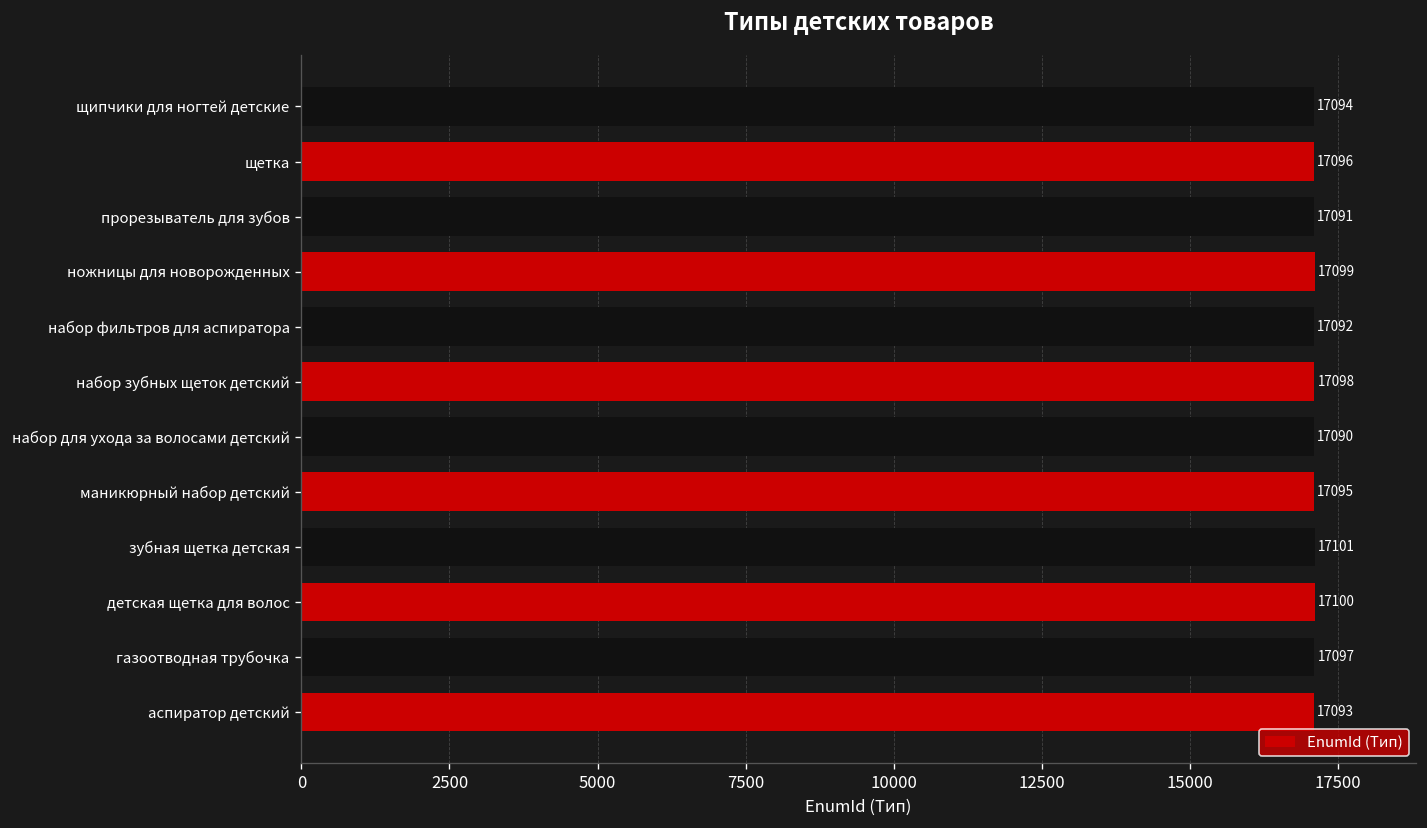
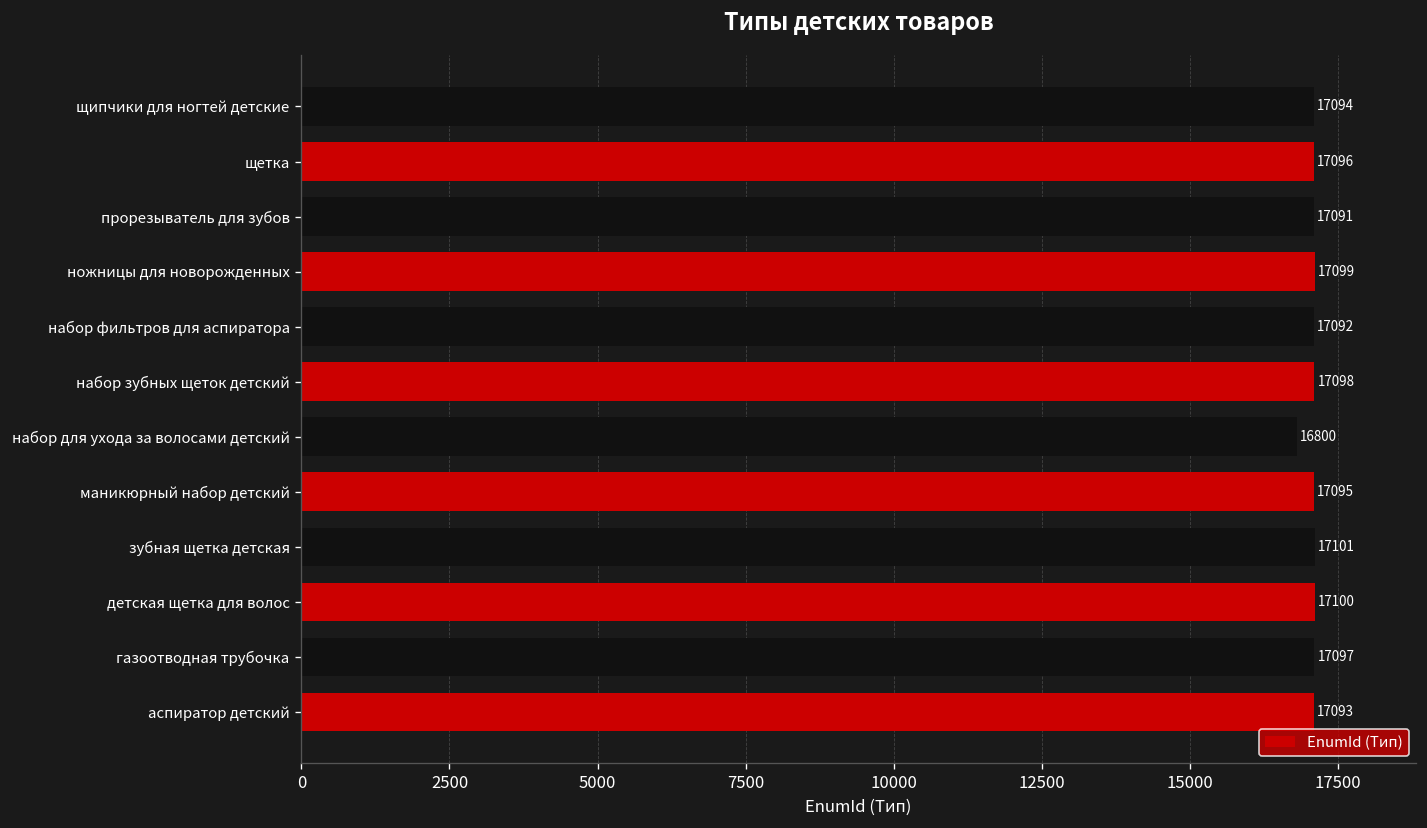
  {
    "щипчики для ногтей детские": 17094,
    "щетка": 17096,
    "прорезыватель для зубов": 17091,
    "ножницы для новорожденных": 17099,
    "набор фильтров для аспиратора": 17092,
    "набор зубных щеток детский": 17098,
-   "набор для ухода за волосами детский": 17090,
+   "набор для ухода за волосами детский": 16800,
    "маникюрный набор детский": 17095,
    "зубная щетка детская": 17101,
    "детская щетка для волос": 17100,
    "газоотводная трубочка": 17097,
    "аспиратор детский": 17093
  }
